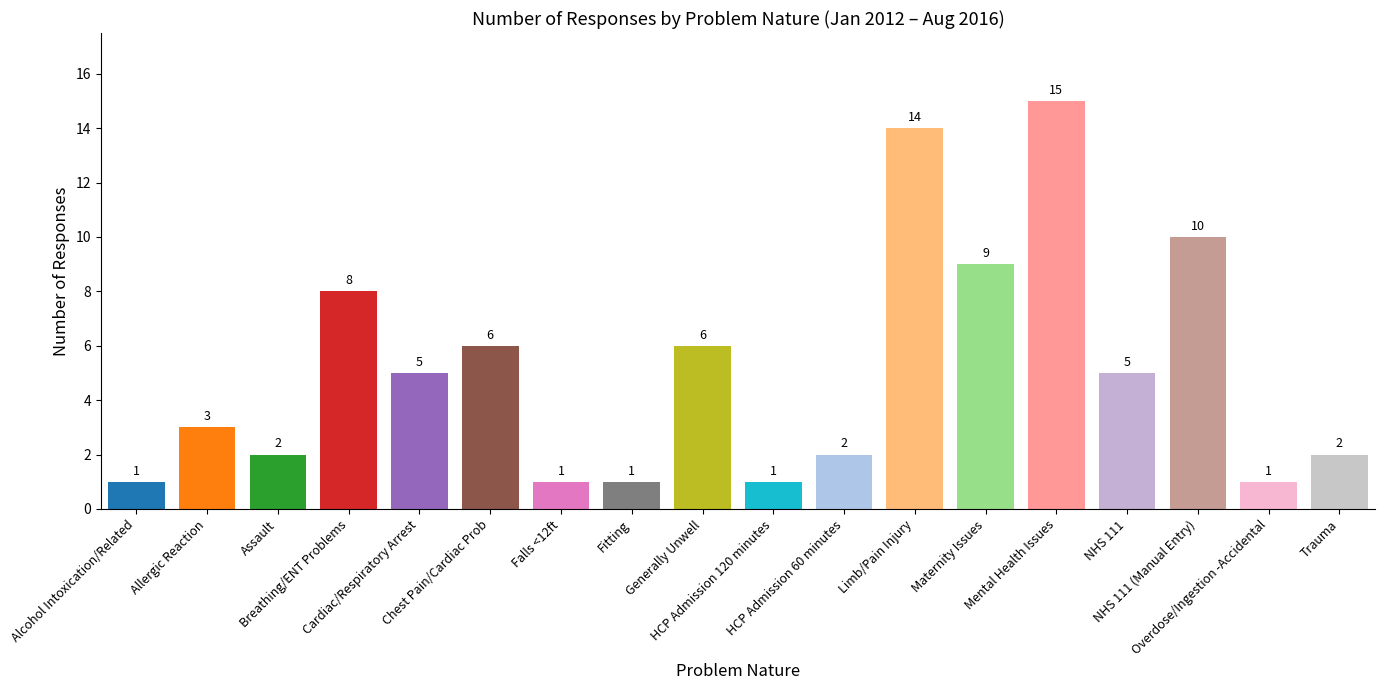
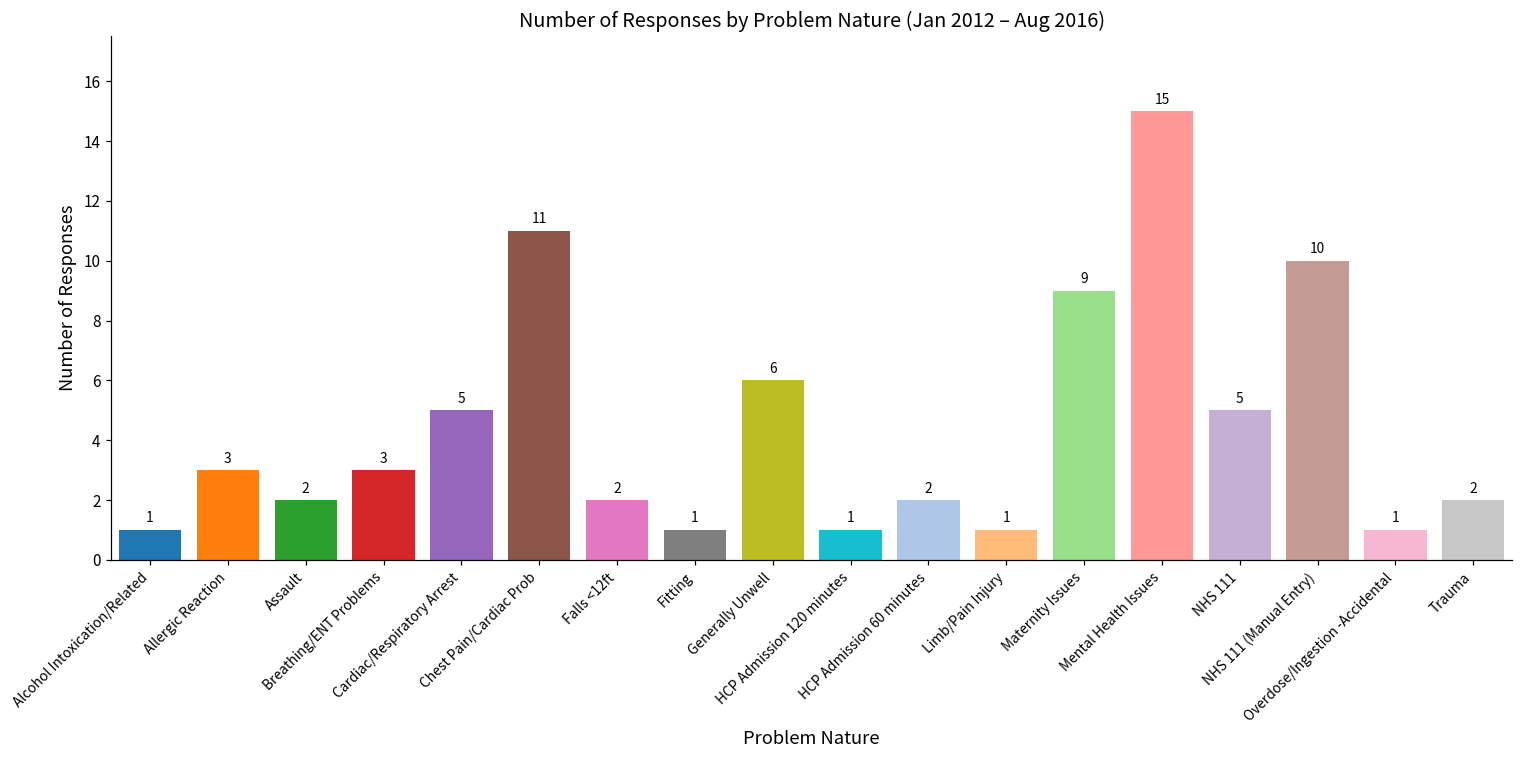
  {
    "Alcohol Intoxication/Related": 1,
    "Allergic Reaction": 3,
    "Assault": 2,
-   "Breathing/ENT Problems": 8,
+   "Breathing/ENT Problems": 3,
    "Cardiac/Respiratory Arrest": 5,
-   "Chest Pain/Cardiac Prob": 6,
-   "Falls <12ft": 1,
+   "Chest Pain/Cardiac Prob": 11,
+   "Falls <12ft": 2,
    "Fitting": 1,
    "Generally Unwell": 6,
    "HCP Admission 120 minutes": 1,
    "HCP Admission 60 minutes": 2,
-   "Limb/Pain Injury": 14,
+   "Limb/Pain Injury": 1,
    "Maternity Issues": 9,
    "Mental Health Issues": 15,
    "NHS 111": 5,
    "NHS 111 (Manual Entry)": 10,
    "Overdose/Ingestion -Accidental": 1,
    "Trauma": 2
  }
